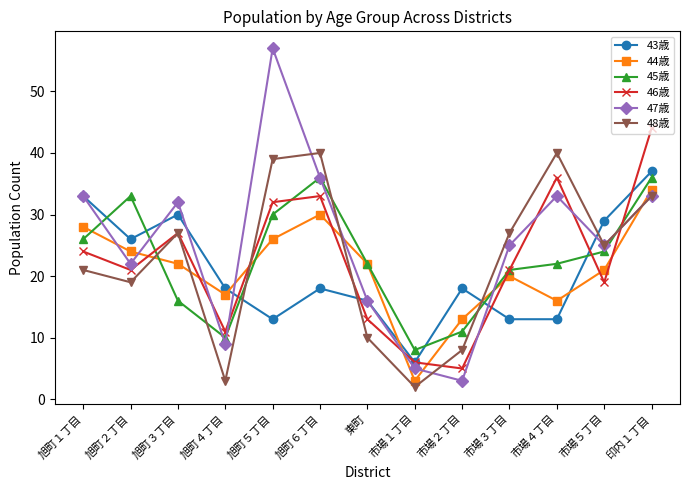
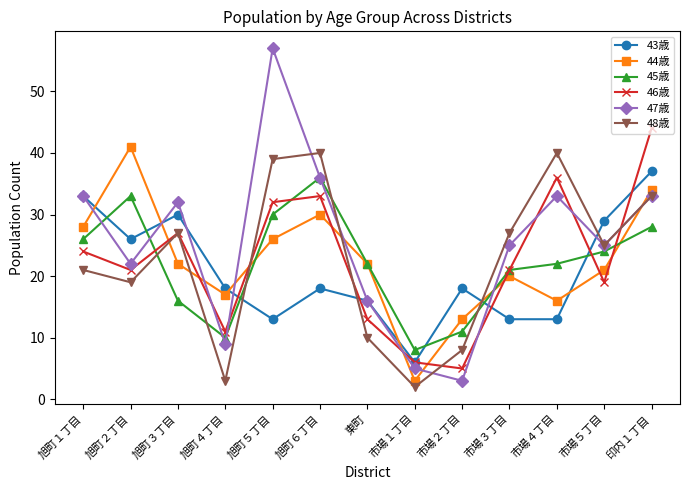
  {
    "43歳": {
      "旭町２丁目": 26,
      "旭町３丁目": 30,
      "旭町４丁目": 18,
      "旭町５丁目": 13,
      "旭町６丁目": 18,
      "市場２丁目": 18,
      "市場３丁目": 13,
      "市場４丁目": 13,
      "市場５丁目": 29,
      "印内１丁目": 37
    },
    "44歳": {
      "旭町１丁目": 28,
-     "旭町２丁目": 24,
+     "旭町２丁目": 41,
      "旭町３丁目": 22,
      "旭町４丁目": 17,
      "旭町５丁目": 26,
      "旭町６丁目": 30,
      "市場１丁目": 3,
      "市場２丁目": 13,
      "市場３丁目": 20,
      "市場４丁目": 16,
      "市場５丁目": 21,
      "印内１丁目": 34
    },
    "45歳": {
      "旭町１丁目": 26,
      "旭町２丁目": 33,
      "旭町３丁目": 16,
      "旭町４丁目": 10,
      "旭町５丁目": 30,
      "市場１丁目": 8,
      "市場２丁目": 11,
      "市場４丁目": 22,
      "市場５丁目": 24,
-     "印内１丁目": 36
+     "印内１丁目": 28
    },
    "46歳": {
      "旭町１丁目": 24,
      "旭町２丁目": 21,
      "旭町４丁目": 11,
      "旭町５丁目": 32,
      "旭町６丁目": 33,
      "東町": 13,
      "市場２丁目": 5,
      "市場４丁目": 36,
      "市場５丁目": 19
    },
    "47歳": {
      "旭町２丁目": 22,
      "旭町３丁目": 32,
      "旭町４丁目": 9,
      "旭町５丁目": 57,
      "市場１丁目": 5,
      "市場２丁目": 3,
      "市場３丁目": 25,
      "市場４丁目": 33
    },
    "48歳": {
      "旭町１丁目": 21,
      "旭町２丁目": 19,
      "旭町４丁目": 3,
      "旭町５丁目": 39,
      "旭町６丁目": 40,
      "東町": 10,
      "市場１丁目": 2,
      "市場２丁目": 8,
      "市場３丁目": 27,
      "市場４丁目": 40
    }
  }
